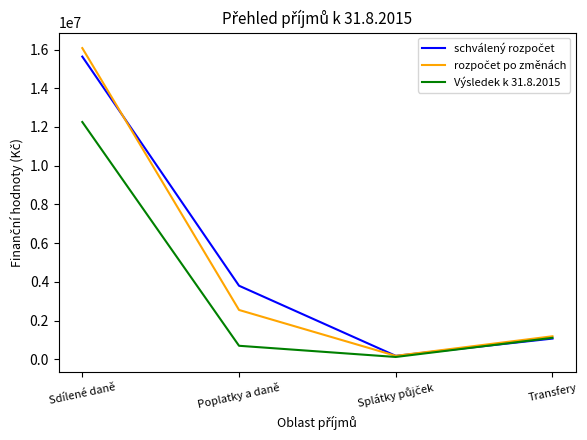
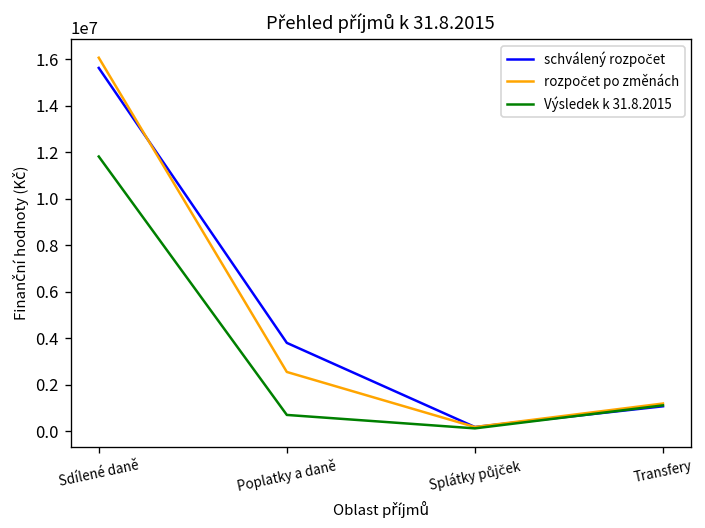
  {
    "schválený rozpočet": {
      "Sdílené daně": 15600000,
      "Poplatky a daně": 3800000
    },
    "rozpočet po změnách": {
      "Sdílené daně": 16100000,
      "Poplatky a daně": 2500000
    },
    "Výsledek k 31.8.2015": {
-     "Sdílené daně": 12300000,
+     "Sdílené daně": 11800000,
      "Poplatky a daně": 700000
    }
  }
